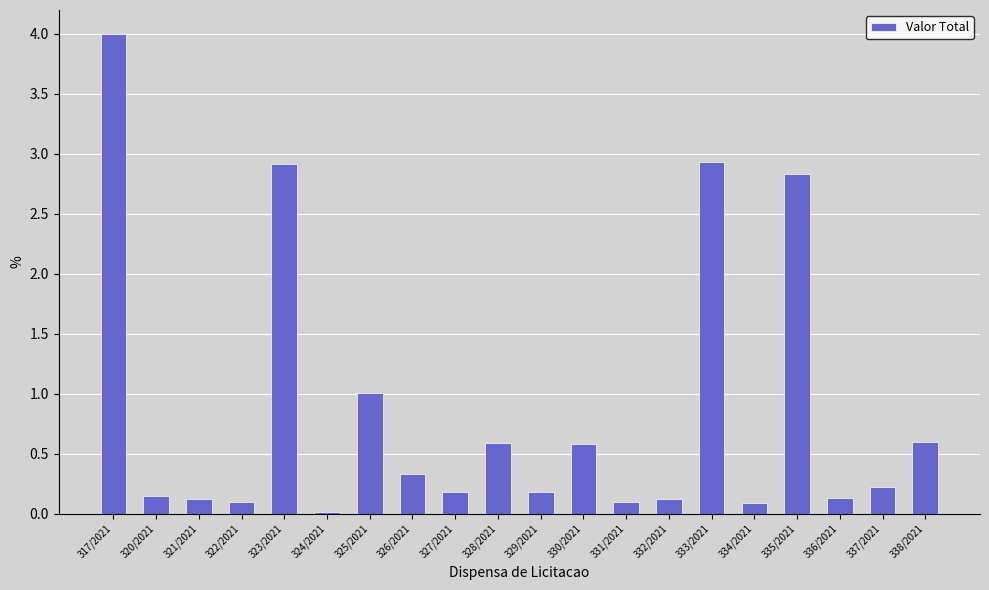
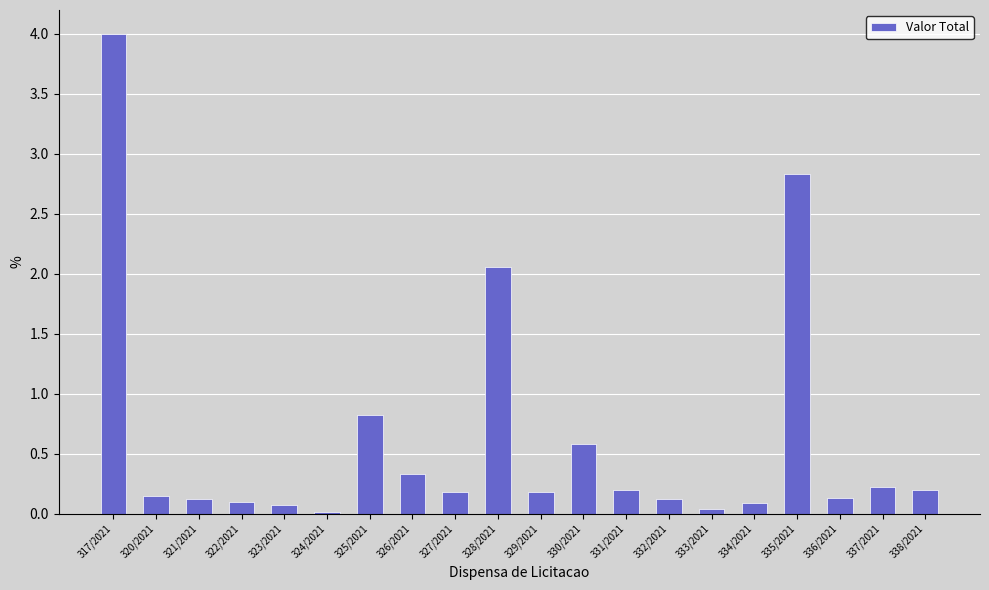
  {
    "317/2021": 4.00,
    "320/2021": 0.15,
    "321/2021": 0.12,
    "322/2021": 0.09,
-   "323/2021": 2.91,
-   "325/2021": 1.01,
+   "323/2021": 0.07,
+   "325/2021": 0.82,
    "326/2021": 0.33,
    "327/2021": 0.18,
-   "328/2021": 0.59,
+   "328/2021": 2.05,
    "329/2021": 0.18,
    "330/2021": 0.58,
-   "331/2021": 0.09,
+   "331/2021": 0.19,
    "332/2021": 0.13,
-   "333/2021": 2.93,
+   "333/2021": 0.04,
    "334/2021": 0.09,
    "335/2021": 2.83,
    "336/2021": 0.13,
    "337/2021": 0.22,
-   "338/2021": 0.60
+   "338/2021": 0.20
  }
